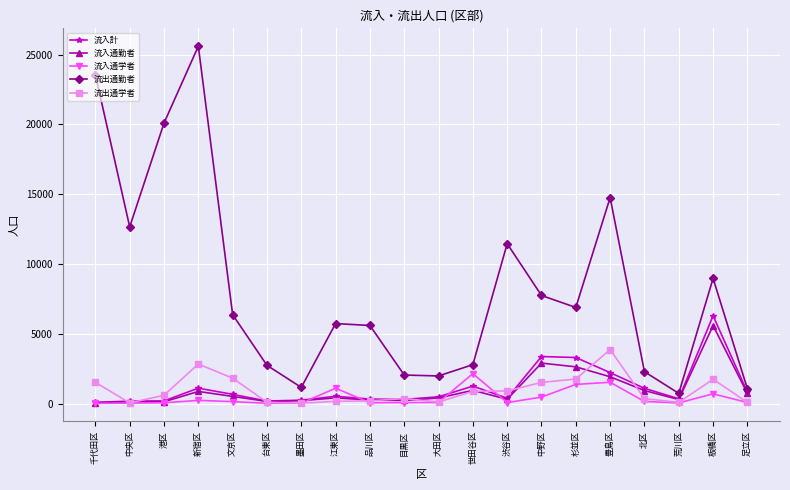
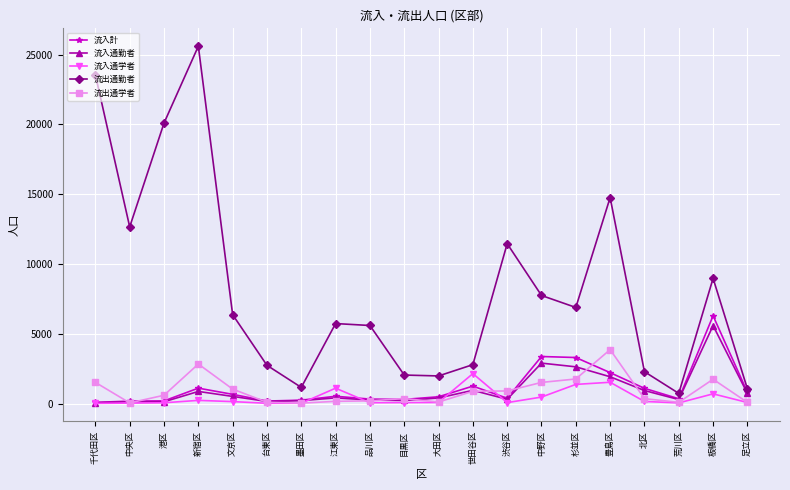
  {
    "流入通学者": {
      "新宿区": 200,
      "文京区": 100,
      "江東区": 1100,
      "世田谷区": 2200,
      "渋谷区": 100,
      "中野区": 500,
      "杉並区": 1400,
      "豊島区": 1500,
      "北区": 200,
      "板橋区": 700
    },
    "流出通学者": {
      "千代田区": 1500,
      "港区": 600,
      "新宿区": 2800,
-     "文京区": 1800,
+     "文京区": 1000,
      "江東区": 200,
      "渋谷区": 900,
      "中野区": 1500,
      "杉並区": 1800,
      "豊島区": 3900,
      "北区": 400,
      "板橋区": 1700
    }
  }
